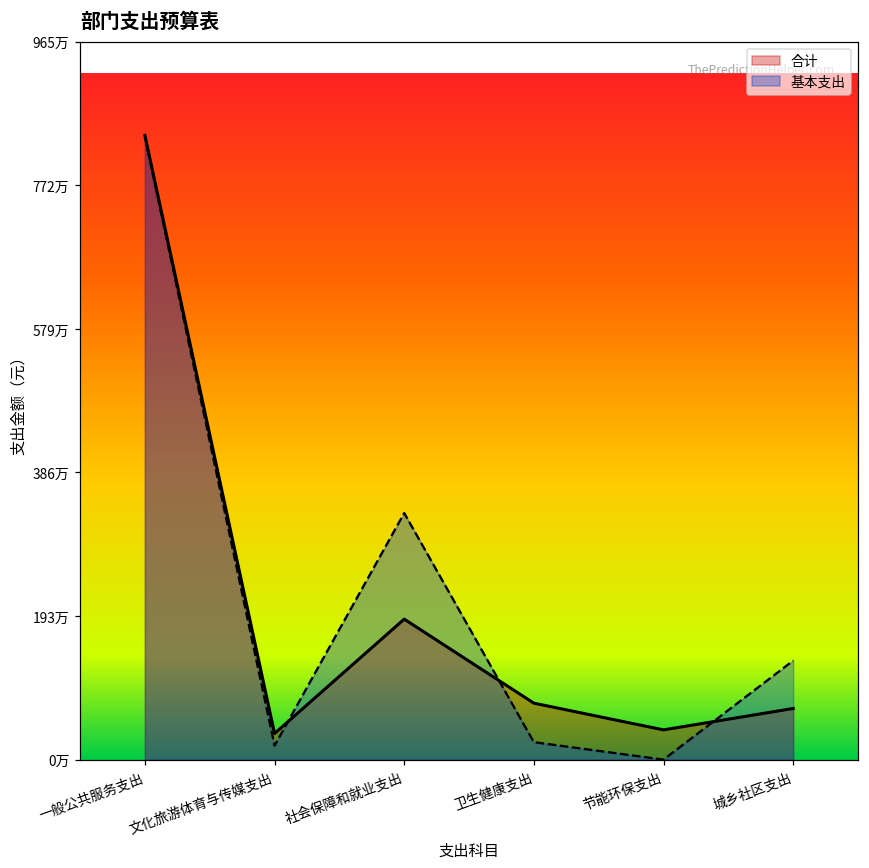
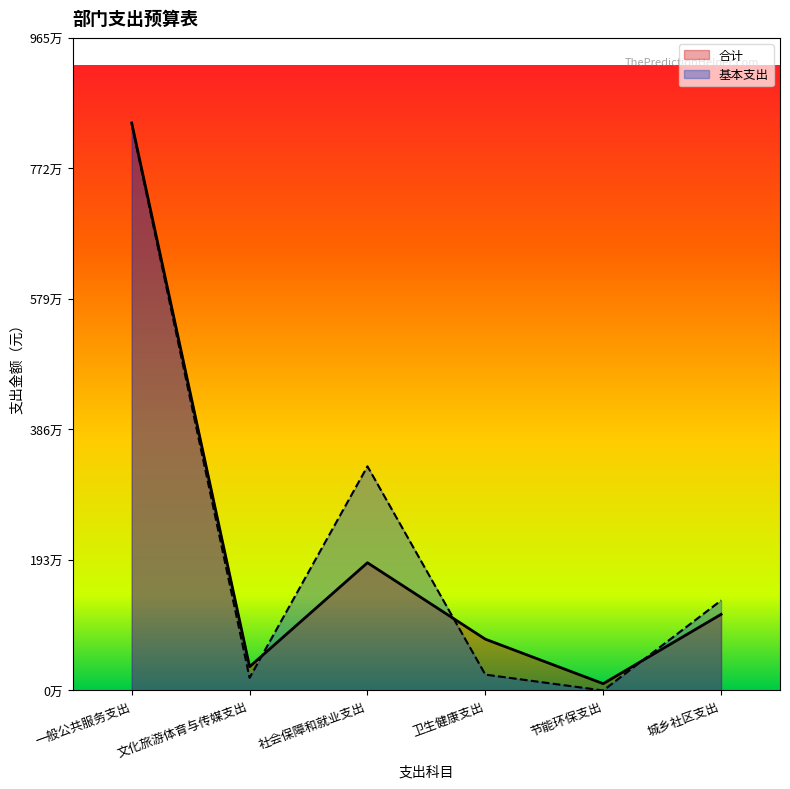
  {
    "合计": {
      "文化旅游体育与传媒支出": "40万",
      "社会保障和就业支出": "190万",
      "卫生健康支出": "80万",
-     "节能环保支出": "40万",
-     "城乡社区支出": "70万"
+     "节能环保支出": "10万",
+     "城乡社区支出": "110万"
    },
    "基本支出": {
      "文化旅游体育与传媒支出": "20万",
      "社会保障和就业支出": "330万",
      "卫生健康支出": "20万",
      "节能环保支出": "0万",
      "城乡社区支出": "130万"
    }
  }
